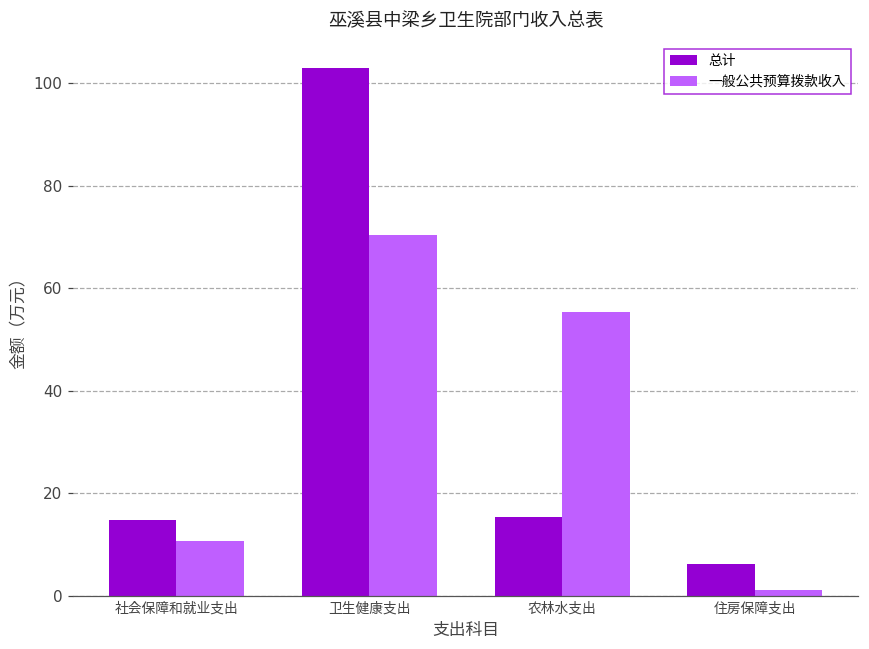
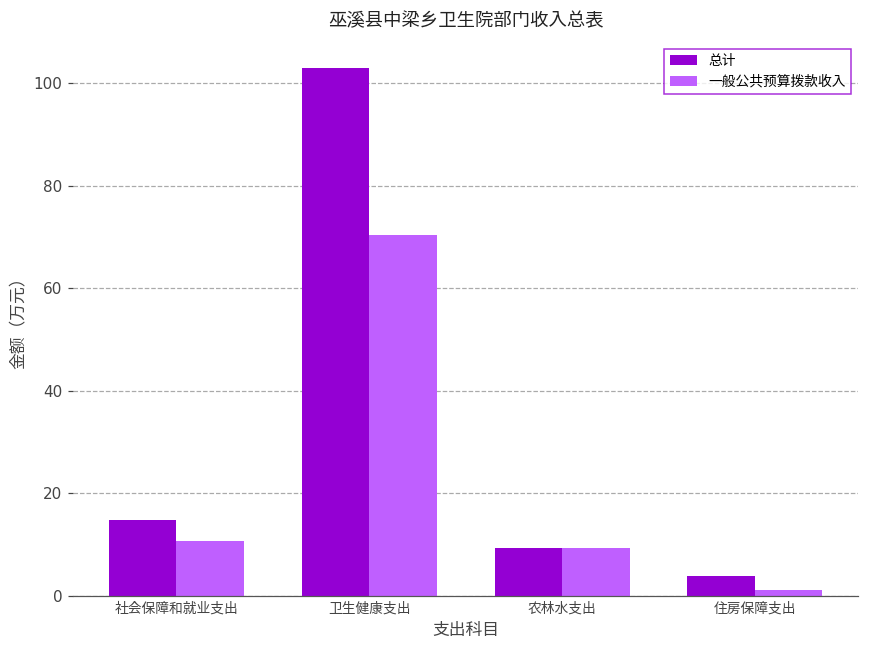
  {
    "总计": {
      "社会保障和就业支出": 15,
      "卫生健康支出": 103,
-     "农林水支出": 15,
-     "住房保障支出": 6
+     "农林水支出": 9,
+     "住房保障支出": 4
    },
    "一般公共预算拨款收入": {
      "社会保障和就业支出": 11,
      "卫生健康支出": 70,
-     "农林水支出": 55,
+     "农林水支出": 9,
      "住房保障支出": 1
    }
  }
